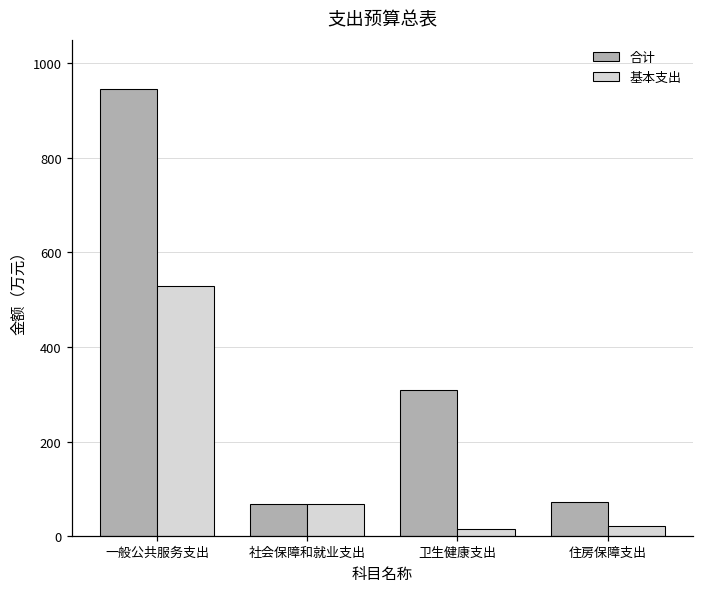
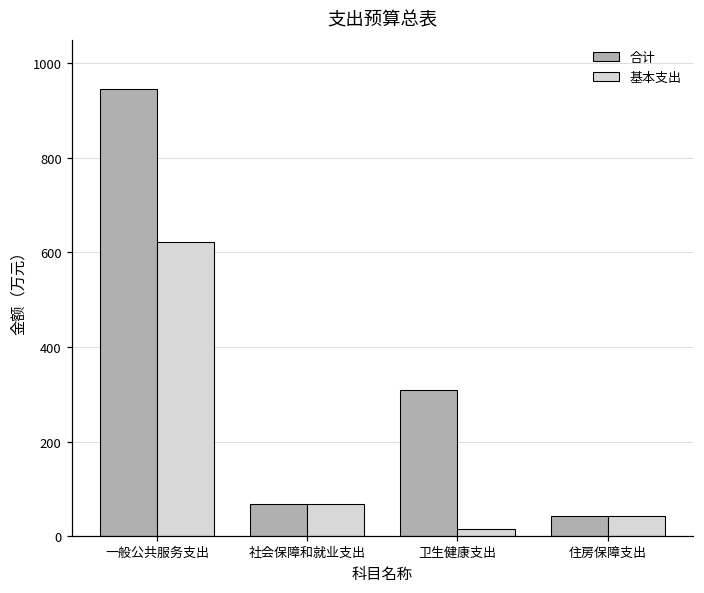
  {
    "合计": {
      "一般公共服务支出": 950,
      "社会保障和就业支出": 70,
      "卫生健康支出": 310,
-     "住房保障支出": 70
+     "住房保障支出": 40
    },
    "基本支出": {
-     "一般公共服务支出": 530,
+     "一般公共服务支出": 620,
      "社会保障和就业支出": 70,
      "卫生健康支出": 10,
-     "住房保障支出": 20
+     "住房保障支出": 40
    }
  }
